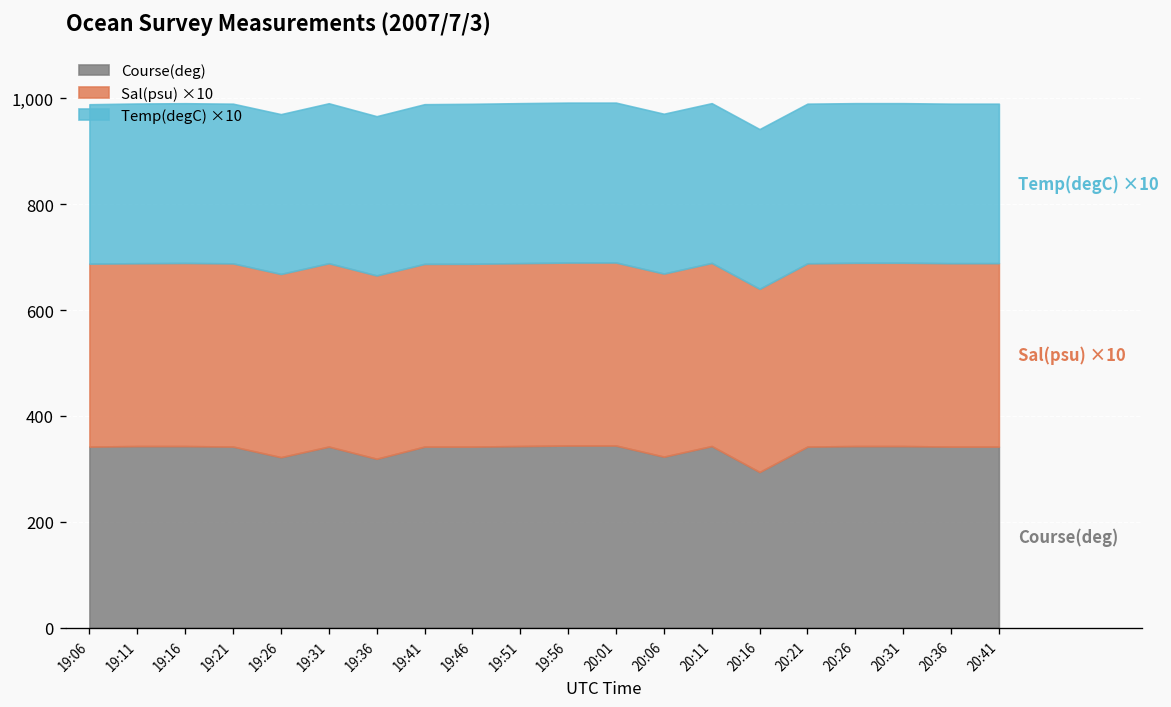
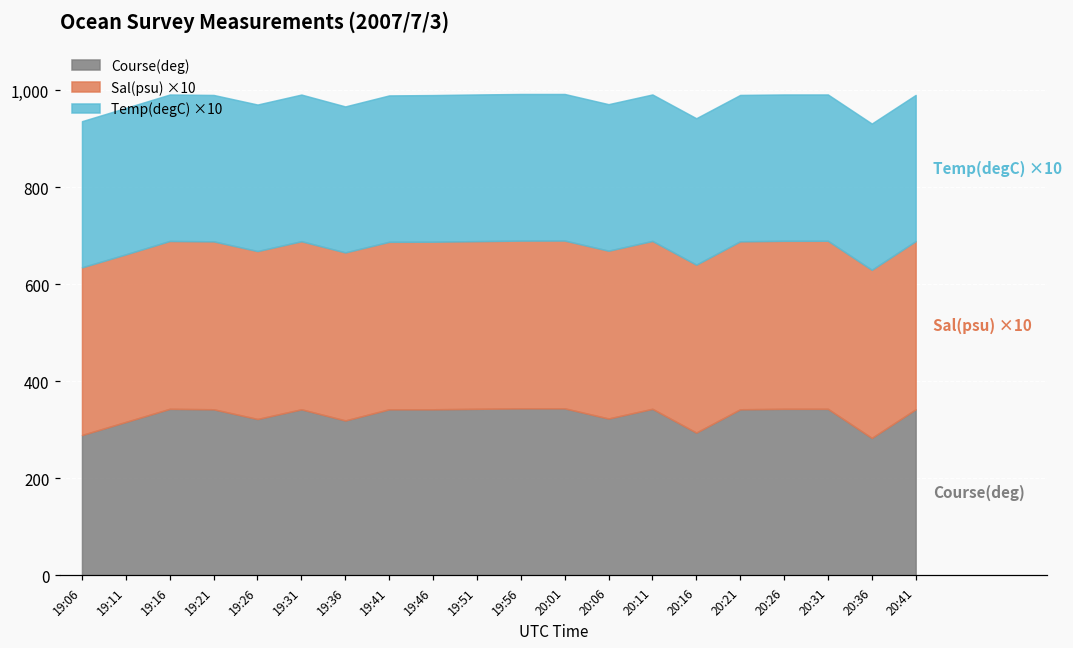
  {
    "Course(deg)": {
-     "19:06": 340,
-     "19:11": 340,
+     "19:06": 290,
+     "19:11": 320,
      "19:16": 340,
      "19:21": 340,
      "19:26": 320,
      "19:31": 340,
      "19:36": 320,
      "19:41": 340,
      "19:46": 340,
      "19:51": 340,
      "19:56": 340,
      "20:01": 340,
      "20:06": 320,
      "20:11": 340,
      "20:16": 290,
      "20:21": 340,
      "20:26": 340,
      "20:31": 340,
-     "20:36": 340,
+     "20:36": 280,
      "20:41": 340
    },
    "Sal(psu) ×10": {
      "19:06": 350,
      "19:11": 350,
      "19:16": 350,
      "19:21": 350,
      "19:26": 350,
      "19:31": 350,
      "19:36": 350,
      "19:41": 350,
      "19:46": 350,
      "19:51": 350,
      "19:56": 350,
      "20:01": 350,
      "20:06": 350,
      "20:11": 350,
      "20:16": 350,
      "20:21": 350,
      "20:26": 350,
      "20:31": 350,
      "20:36": 350,
      "20:41": 350
    },
    "Temp(degC) ×10": {
      "19:06": 300,
      "19:11": 300,
      "19:16": 300,
      "19:21": 300,
      "19:26": 300,
      "19:31": 300,
      "19:36": 300,
      "19:41": 300,
      "19:46": 300,
      "19:51": 300,
      "19:56": 300,
      "20:01": 300,
      "20:06": 300,
      "20:11": 300,
      "20:16": 300,
      "20:21": 300,
      "20:26": 300,
      "20:31": 300,
      "20:36": 300,
      "20:41": 300
    }
  }
